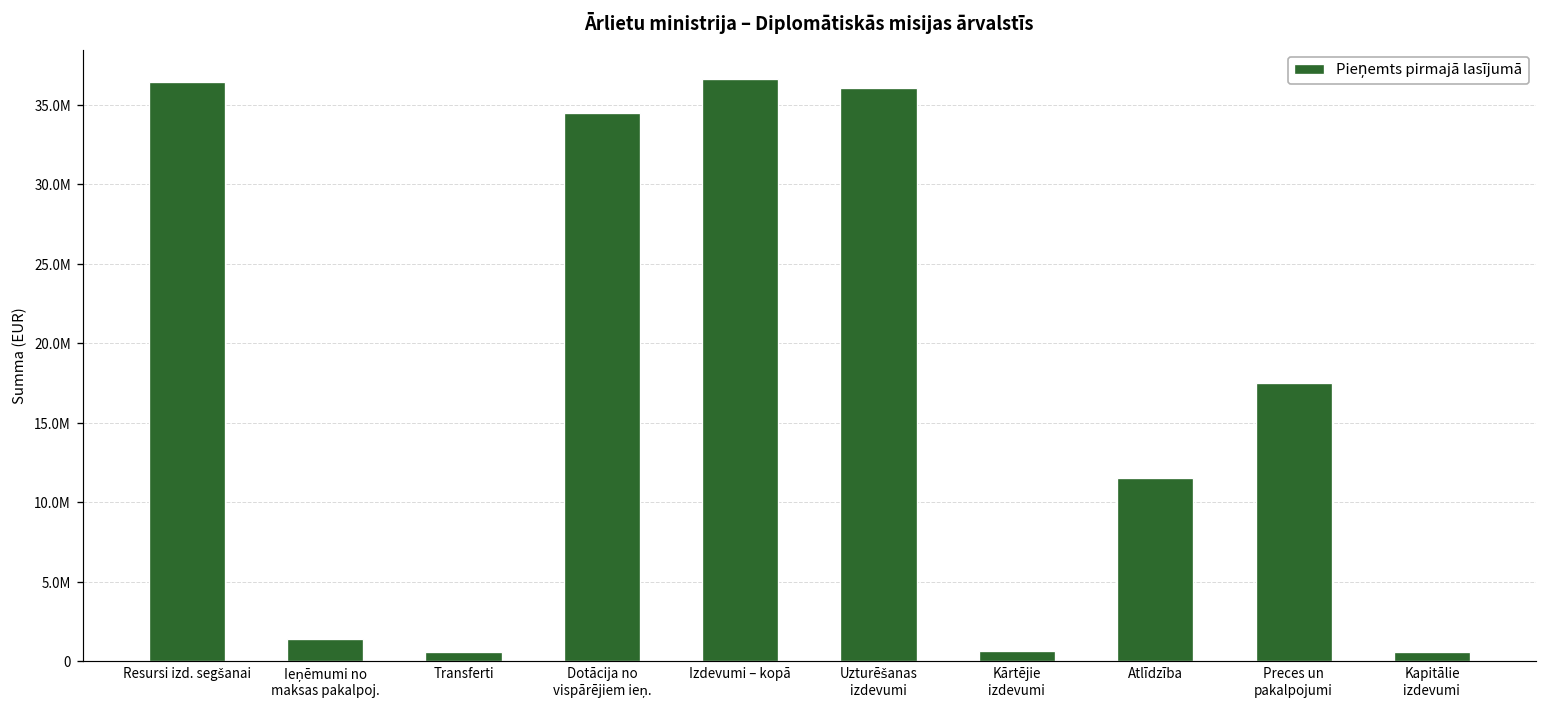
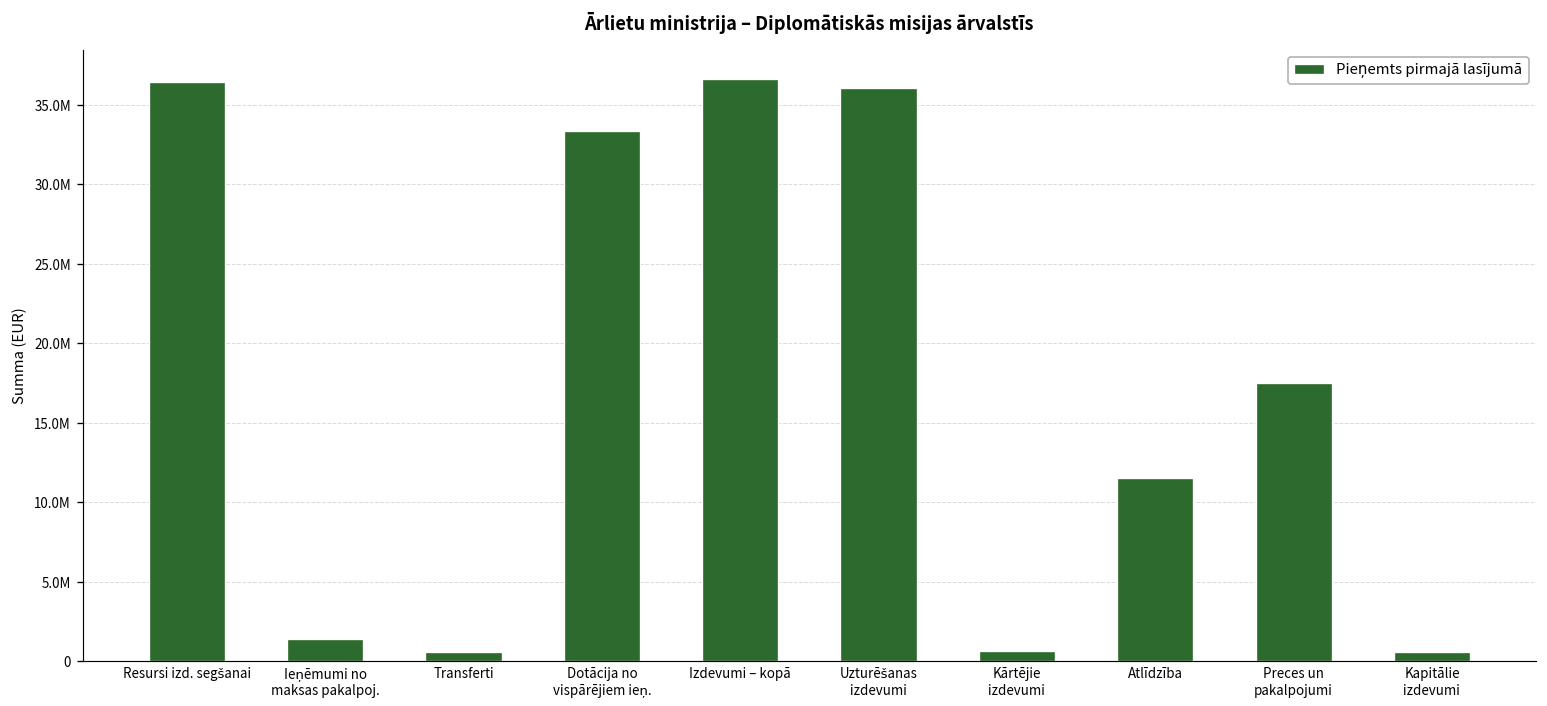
  {
    "Resursi izd. segšanai": 36500000,
    "Ieņēmumi no maksas pakalpoj.": 1400000,
    "Transferti": 500000,
-   "Dotācija no vispārējiem ieņ.": 34500000,
+   "Dotācija no vispārējiem ieņ.": 33400000,
    "Izdevumi – kopā": 36700000,
    "Uzturēšanas izdevumi": 36100000,
    "Kārtējie izdevumi": 600000,
    "Atlīdzība": 11500000,
    "Preces un pakalpojumi": 17500000,
    "Kapitālie izdevumi": 600000
  }
